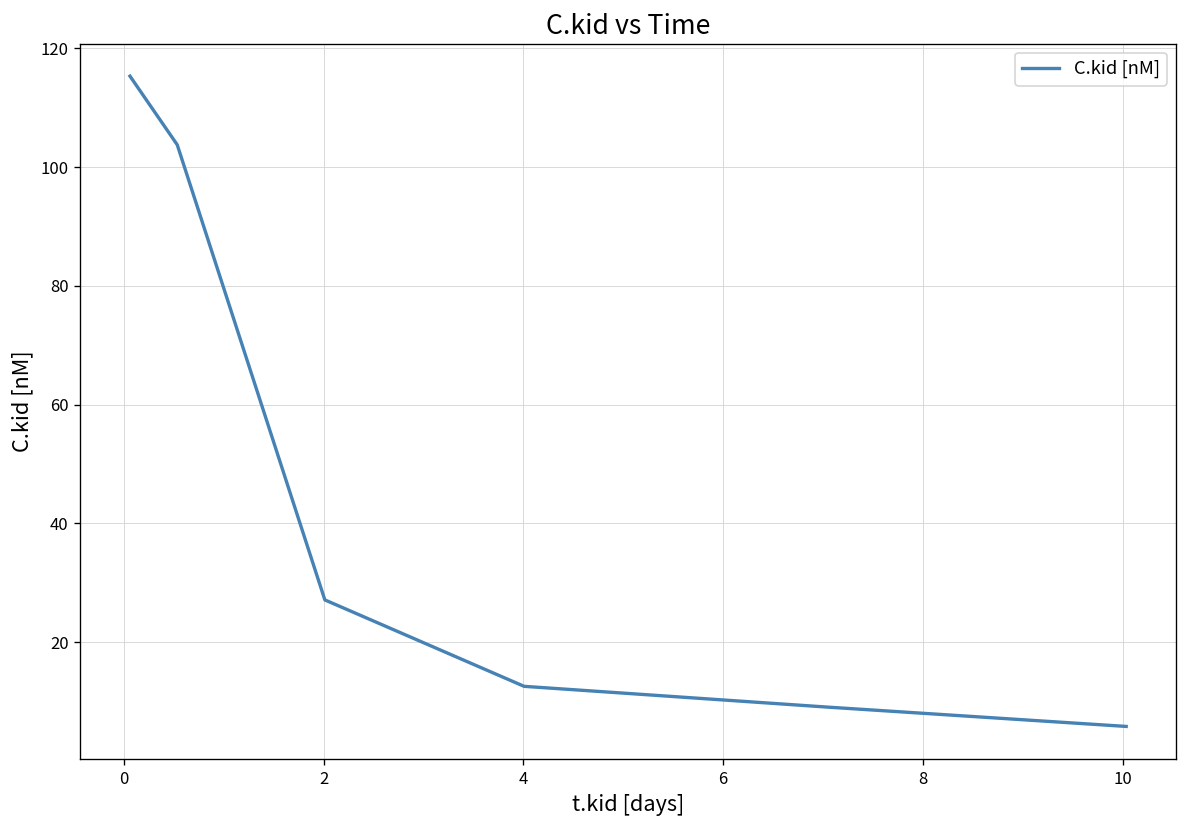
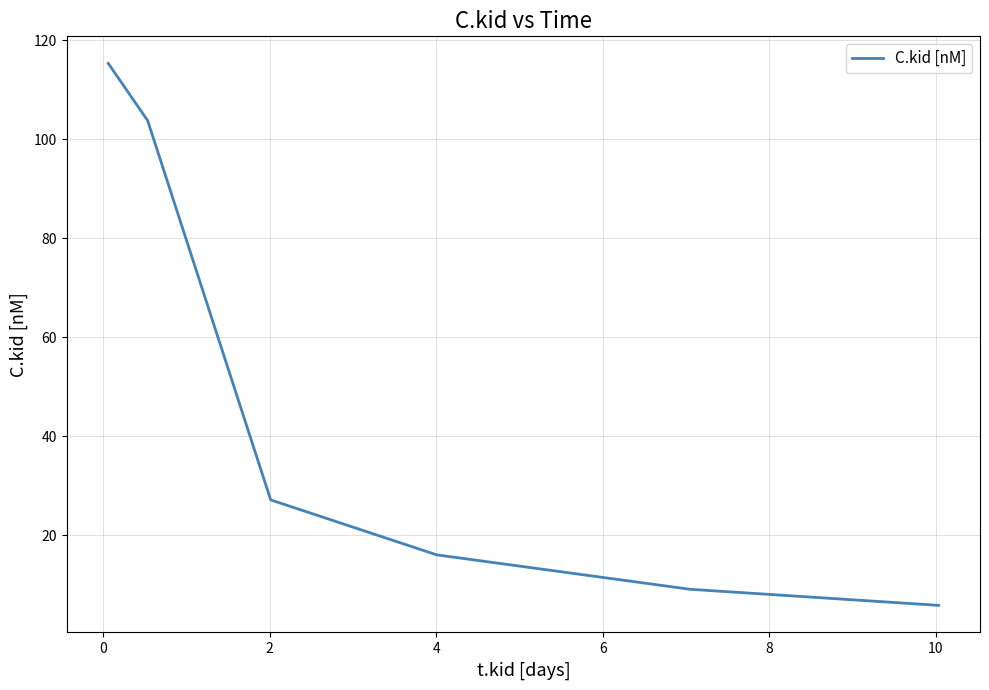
  {
-   "4": 13
+   "4": 16
  }
